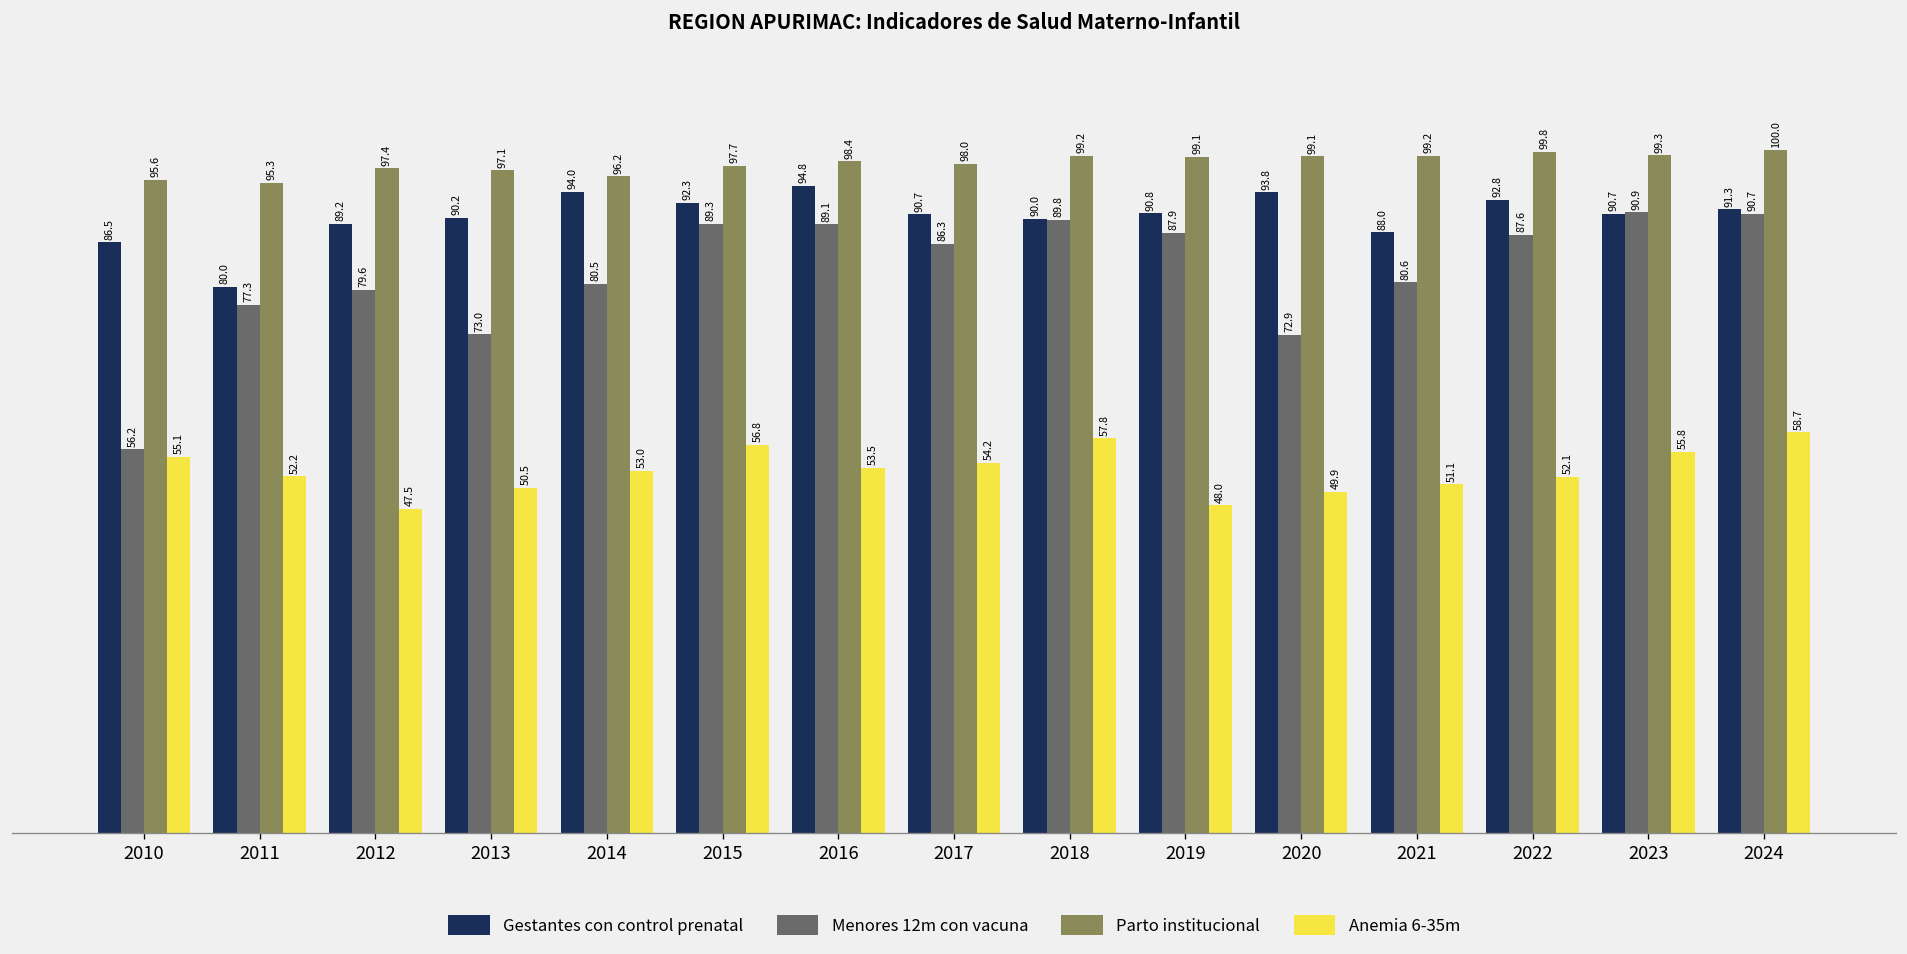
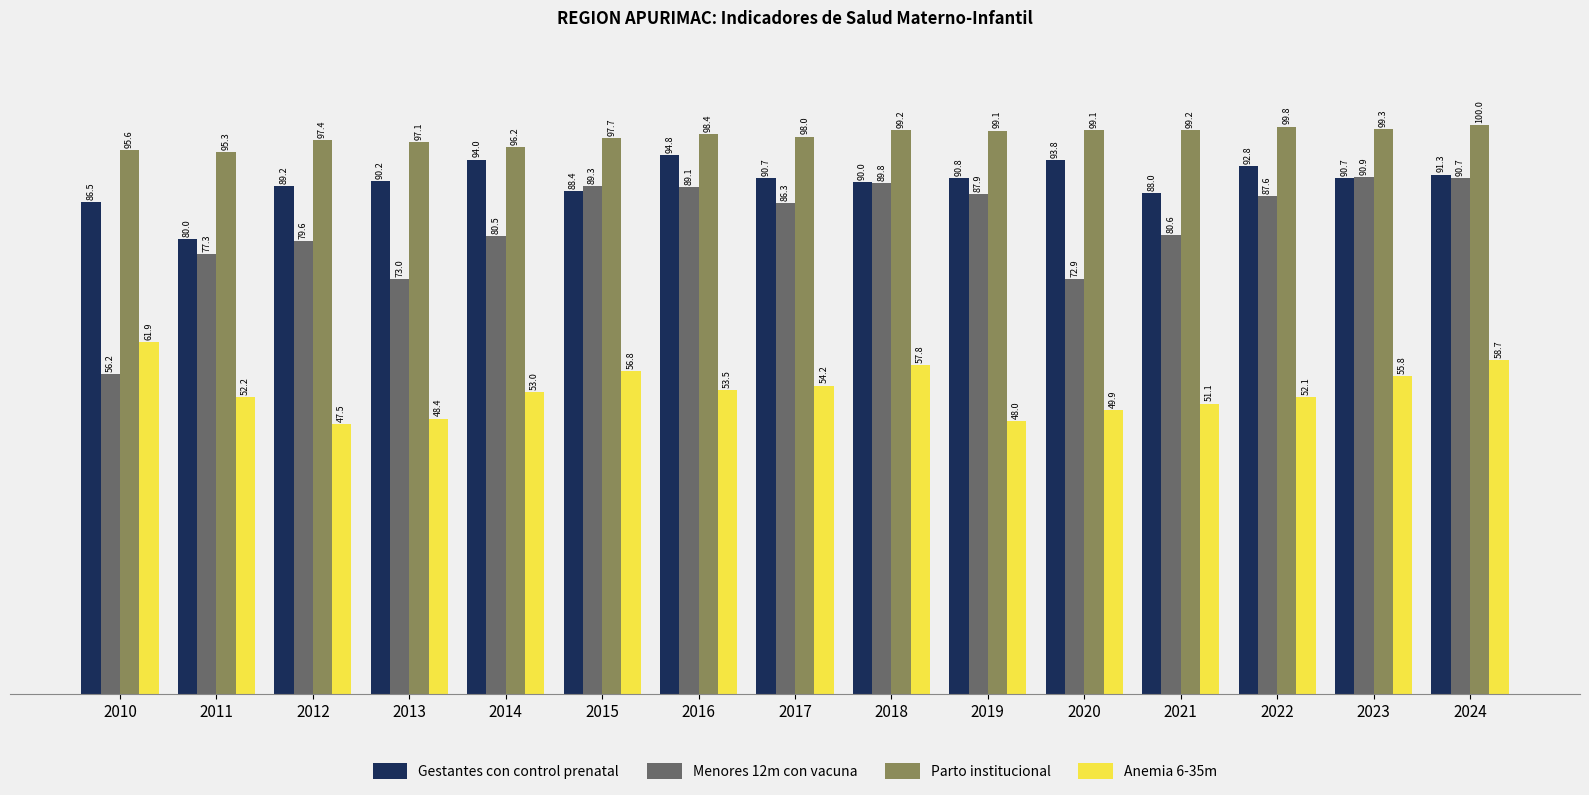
  {
    "Gestantes con control prenatal": {
      "2010": 86.5,
      "2011": 80.0,
      "2012": 89.2,
      "2013": 90.2,
      "2014": 94.0,
-     "2015": 92.3,
+     "2015": 88.4,
      "2016": 94.8,
      "2017": 90.7,
      "2018": 90.0,
      "2019": 90.8,
      "2020": 93.8,
      "2021": 88.0,
      "2022": 92.8,
      "2023": 90.7,
      "2024": 91.3
    },
    "Anemia 6-35m": {
-     "2010": 55.1,
+     "2010": 61.9,
      "2011": 52.2,
      "2012": 47.5,
-     "2013": 50.5,
+     "2013": 48.4,
      "2014": 53.0,
      "2015": 56.8,
      "2016": 53.5,
      "2017": 54.2,
      "2018": 57.8,
      "2019": 48.0,
      "2020": 49.9,
      "2021": 51.1,
      "2022": 52.1,
      "2023": 55.8,
      "2024": 58.7
    }
  }
